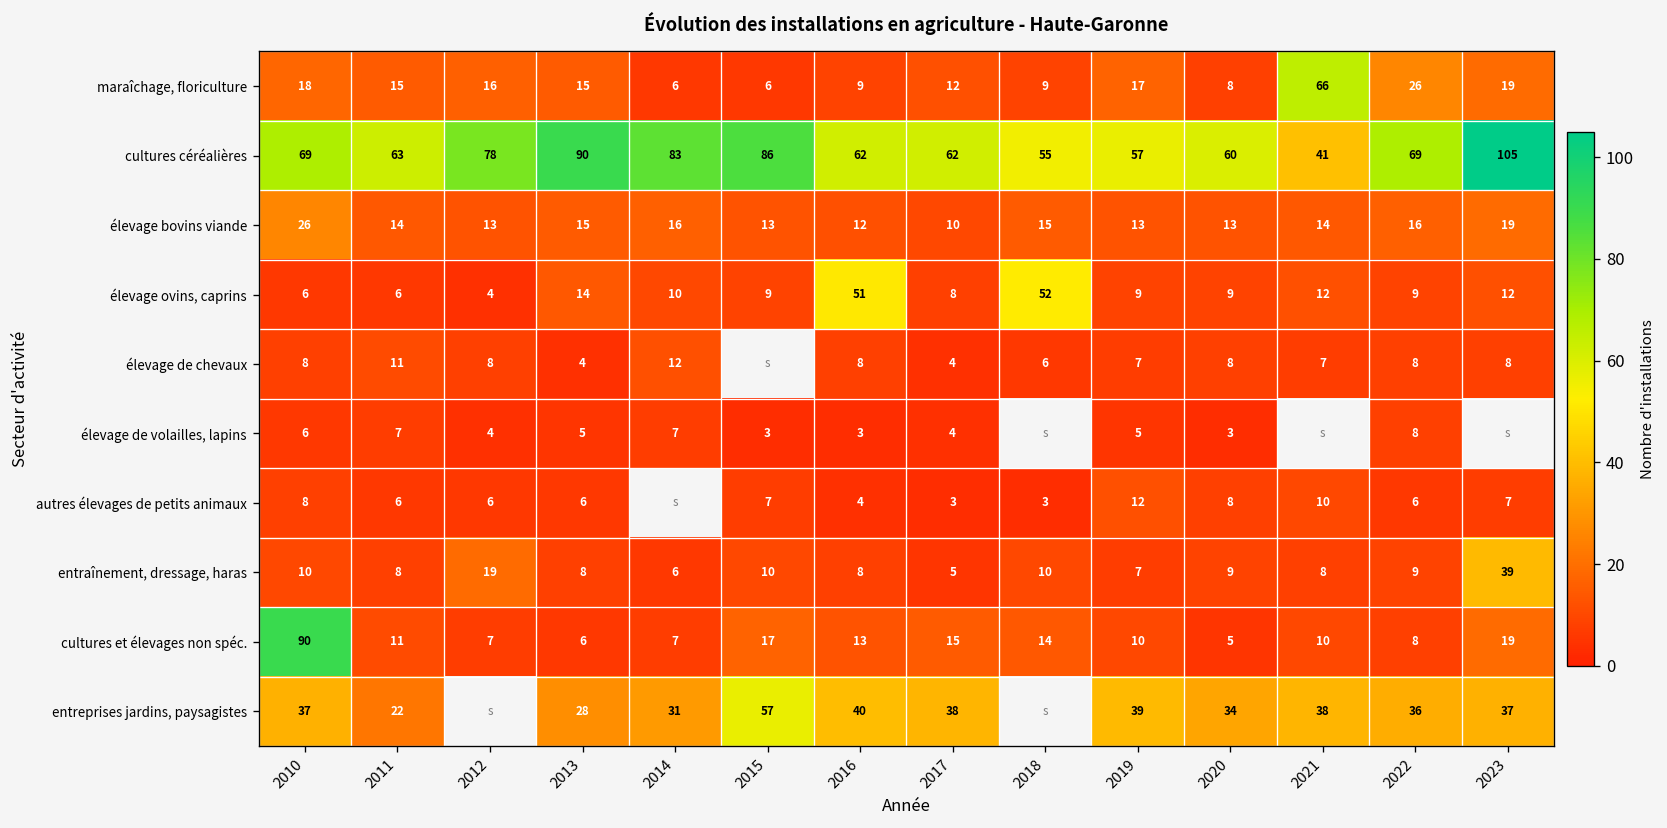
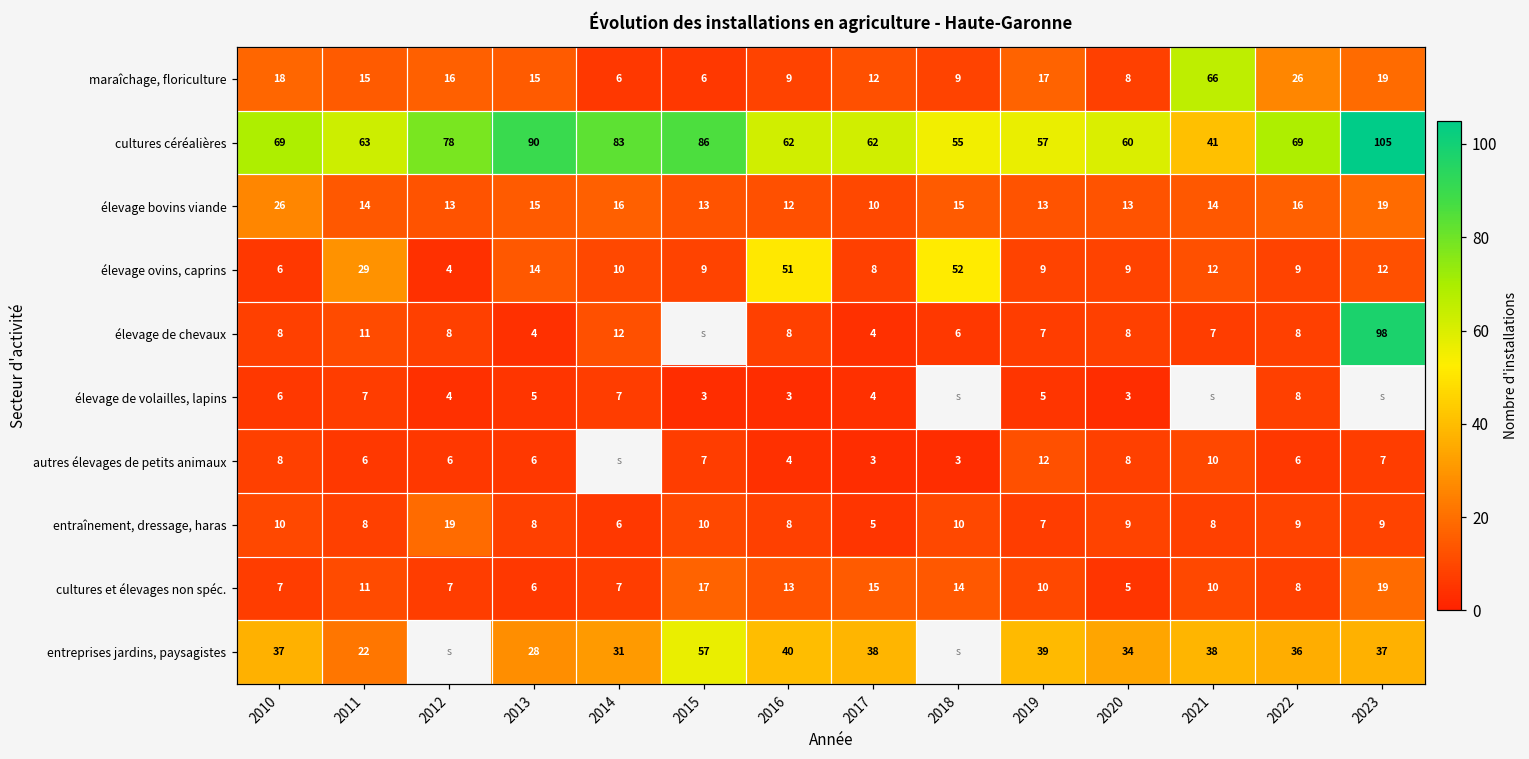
  {
    "maraîchage, floriculture": {
      "2010": 18,
      "2011": 15,
      "2012": 16,
      "2013": 15,
      "2014": 6,
      "2015": 6,
      "2016": 9,
      "2017": 12,
      "2018": 9,
      "2019": 17,
      "2020": 8,
      "2021": 66,
      "2022": 26,
      "2023": 19
    },
    "cultures céréalières": {
      "2010": 69,
      "2011": 63,
      "2012": 78,
      "2013": 90,
      "2014": 83,
      "2015": 86,
      "2016": 62,
      "2017": 62,
      "2018": 55,
      "2019": 57,
      "2020": 60,
      "2021": 41,
      "2022": 69,
      "2023": 105
    },
    "élevage bovins viande": {
      "2010": 26,
      "2011": 14,
      "2012": 13,
      "2013": 15,
      "2014": 16,
      "2015": 13,
      "2016": 12,
      "2017": 10,
      "2018": 15,
      "2019": 13,
      "2020": 13,
      "2021": 14,
      "2022": 16,
      "2023": 19
    },
    "élevage ovins, caprins": {
      "2010": 6,
-     "2011": 6,
+     "2011": 29,
      "2012": 4,
      "2013": 14,
      "2014": 10,
      "2015": 9,
      "2016": 51,
      "2017": 8,
      "2018": 52,
      "2019": 9,
      "2020": 9,
      "2021": 12,
      "2022": 9,
      "2023": 12
    },
    "élevage de chevaux": {
      "2010": 8,
      "2011": 11,
      "2012": 8,
      "2013": 4,
      "2014": 12,
      "2016": 8,
      "2017": 4,
      "2018": 6,
      "2019": 7,
      "2020": 8,
      "2021": 7,
      "2022": 8,
-     "2023": 8
+     "2023": 98
    },
    "élevage de volailles, lapins": {
      "2010": 6,
      "2011": 7,
      "2012": 4,
      "2013": 5,
      "2014": 7,
      "2015": 3,
      "2016": 3,
      "2017": 4,
      "2019": 5,
      "2020": 3,
      "2022": 8
    },
    "autres élevages de petits animaux": {
      "2010": 8,
      "2011": 6,
      "2012": 6,
      "2013": 6,
      "2015": 7,
      "2016": 4,
      "2017": 3,
      "2018": 3,
      "2019": 12,
      "2020": 8,
      "2021": 10,
      "2022": 6,
      "2023": 7
    },
    "entraînement, dressage, haras": {
      "2010": 10,
      "2011": 8,
      "2012": 19,
      "2013": 8,
      "2014": 6,
      "2015": 10,
      "2016": 8,
      "2017": 5,
      "2018": 10,
      "2019": 7,
      "2020": 9,
      "2021": 8,
      "2022": 9,
-     "2023": 39
+     "2023": 9
    },
    "cultures et élevages non spéc.": {
-     "2010": 90,
+     "2010": 7,
      "2011": 11,
      "2012": 7,
      "2013": 6,
      "2014": 7,
      "2015": 17,
      "2016": 13,
      "2017": 15,
      "2018": 14,
      "2019": 10,
      "2020": 5,
      "2021": 10,
      "2022": 8,
      "2023": 19
    },
    "entreprises jardins, paysagistes": {
      "2010": 37,
      "2011": 22,
      "2013": 28,
      "2014": 31,
      "2015": 57,
      "2016": 40,
      "2017": 38,
      "2019": 39,
      "2020": 34,
      "2021": 38,
      "2022": 36,
      "2023": 37
    }
  }
